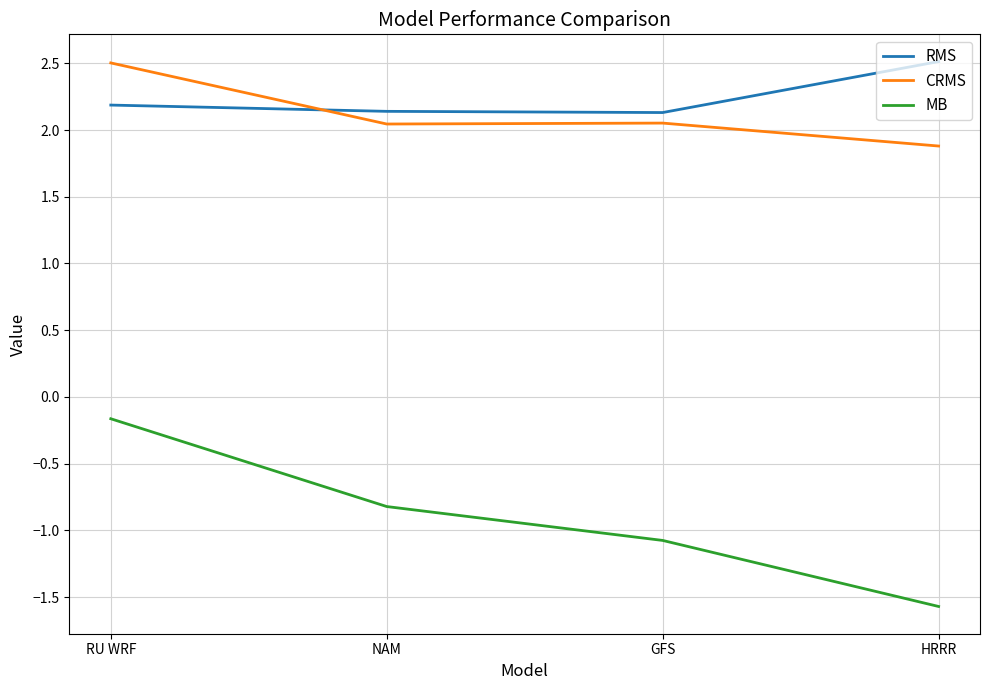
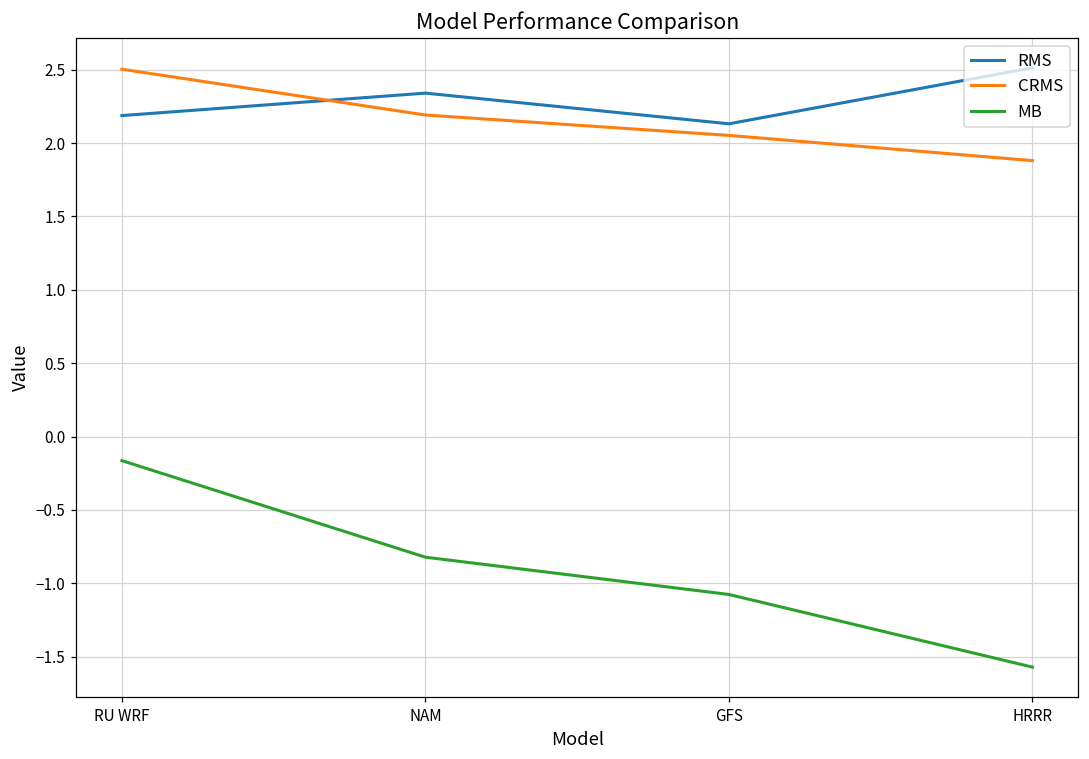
  {
    "RMS": {
      "RU WRF": 2.19,
-     "NAM": 2.14,
+     "NAM": 2.34,
      "GFS": 2.13
    },
    "CRMS": {
      "RU WRF": 2.50,
-     "NAM": 2.05,
+     "NAM": 2.19,
      "GFS": 2.05,
      "HRRR": 1.88
    },
    "MB": {
      "RU WRF": -0.16,
      "NAM": -0.82,
      "GFS": -1.08,
      "HRRR": -1.57
    }
  }
